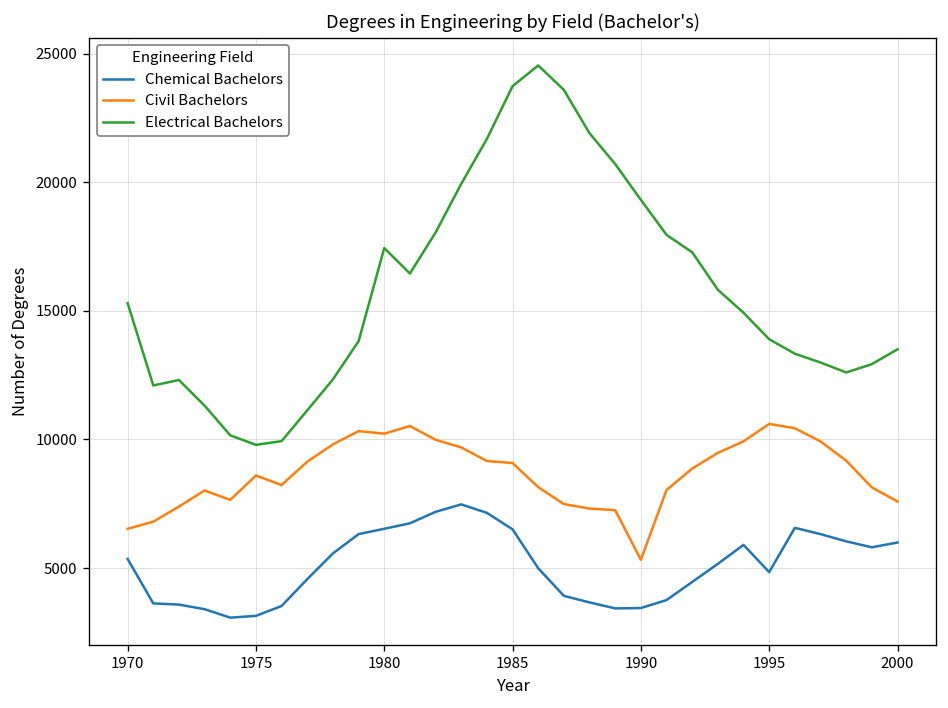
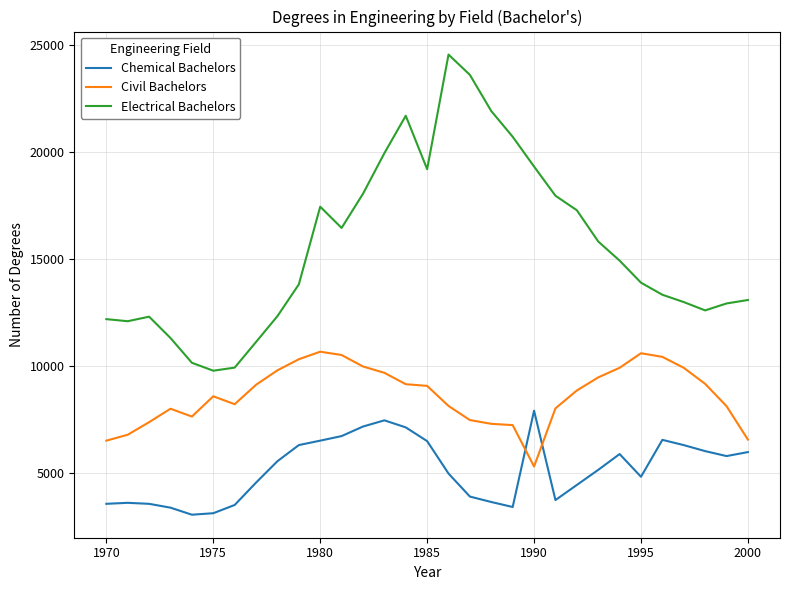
  {
    "Chemical Bachelors": {
-     "1970": 5400,
+     "1970": 3600,
      "1975": 3100,
      "1980": 6500,
      "1985": 6500,
-     "1990": 3400,
+     "1990": 7900,
      "1995": 4800,
      "2000": 6000
    },
    "Civil Bachelors": {
      "1970": 6500,
      "1975": 8600,
-     "1980": 10200,
+     "1980": 10700,
      "1985": 9100,
      "1990": 5300,
      "1995": 10600,
-     "2000": 7600
+     "2000": 6600
    },
    "Electrical Bachelors": {
-     "1970": 15300,
+     "1970": 12200,
      "1975": 9800,
      "1980": 17400,
-     "1985": 23700,
+     "1985": 19200,
      "1990": 19300,
      "1995": 13900,
-     "2000": 13500
+     "2000": 13100
    }
  }
